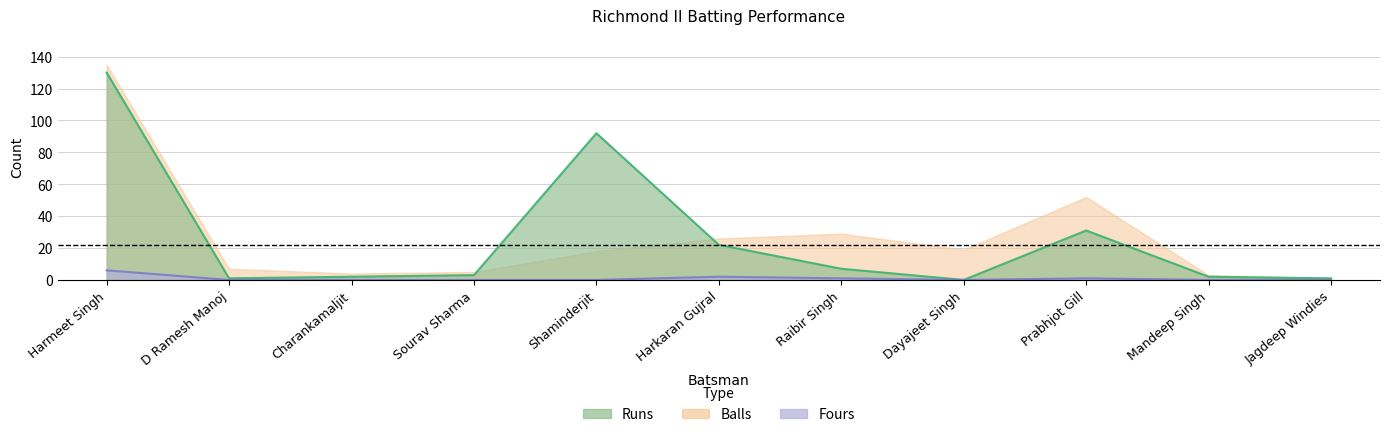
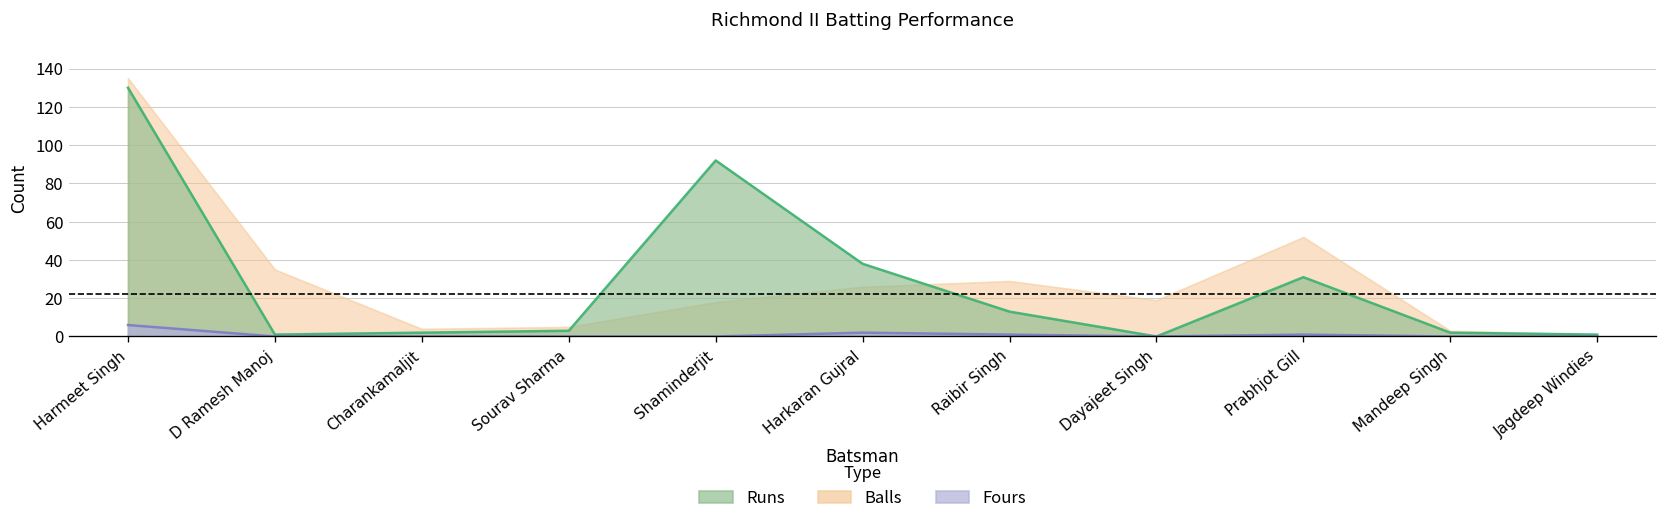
  {
    "Balls": {
      "Harmeet Singh": 135,
-     "D Ramesh Manoj": 7,
+     "D Ramesh Manoj": 35,
      "Charankamaljit": 4,
      "Sourav Sharma": 5,
      "Shaminderjit": 18,
      "Harkaran Gujral": 26,
      "Raibir Singh": 29,
      "Dayajeet Singh": 19,
      "Prabhjot Gill": 52
    },
    "Runs": {
      "Harmeet Singh": 130,
      "Charankamaljit": 2,
      "Sourav Sharma": 3,
      "Shaminderjit": 92,
-     "Harkaran Gujral": 22,
-     "Raibir Singh": 7,
+     "Harkaran Gujral": 38,
+     "Raibir Singh": 13,
      "Prabhjot Gill": 31
    },
    "Fours": {
      "Harmeet Singh": 6,
      "Charankamaljit": 0,
      "Sourav Sharma": 0,
      "Shaminderjit": 0,
      "Harkaran Gujral": 2,
      "Raibir Singh": 1,
      "Prabhjot Gill": 1,
      "Mandeep Singh": 0
    }
  }
